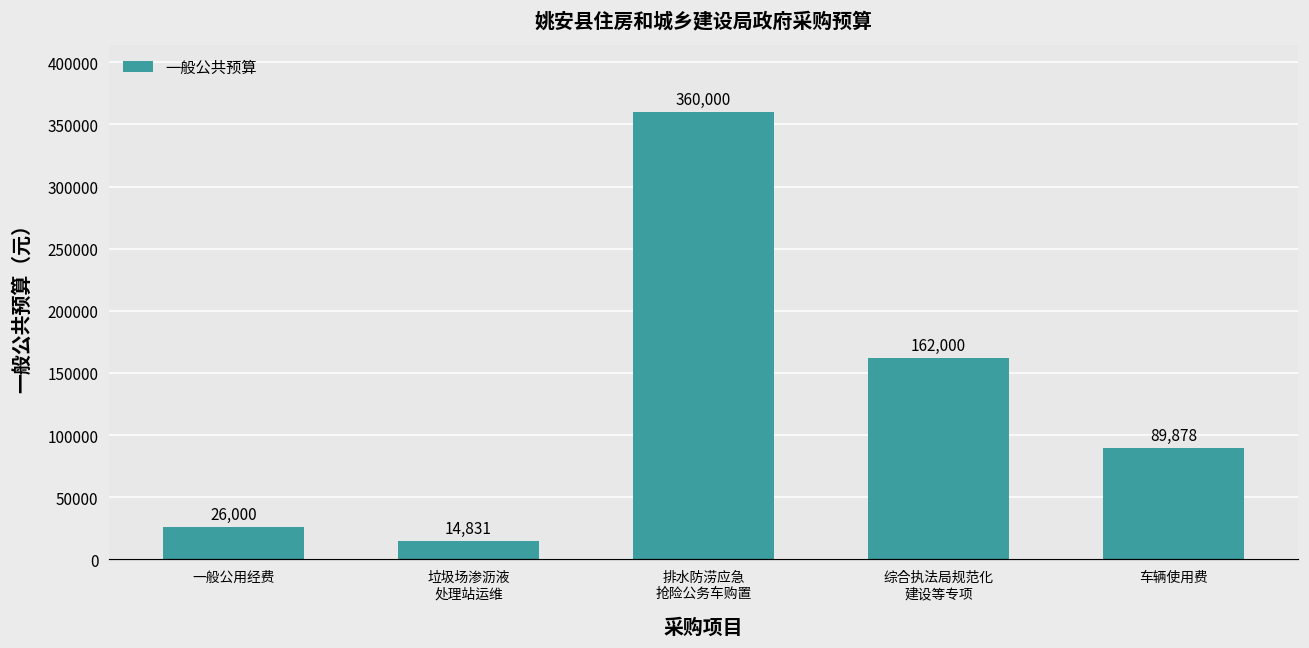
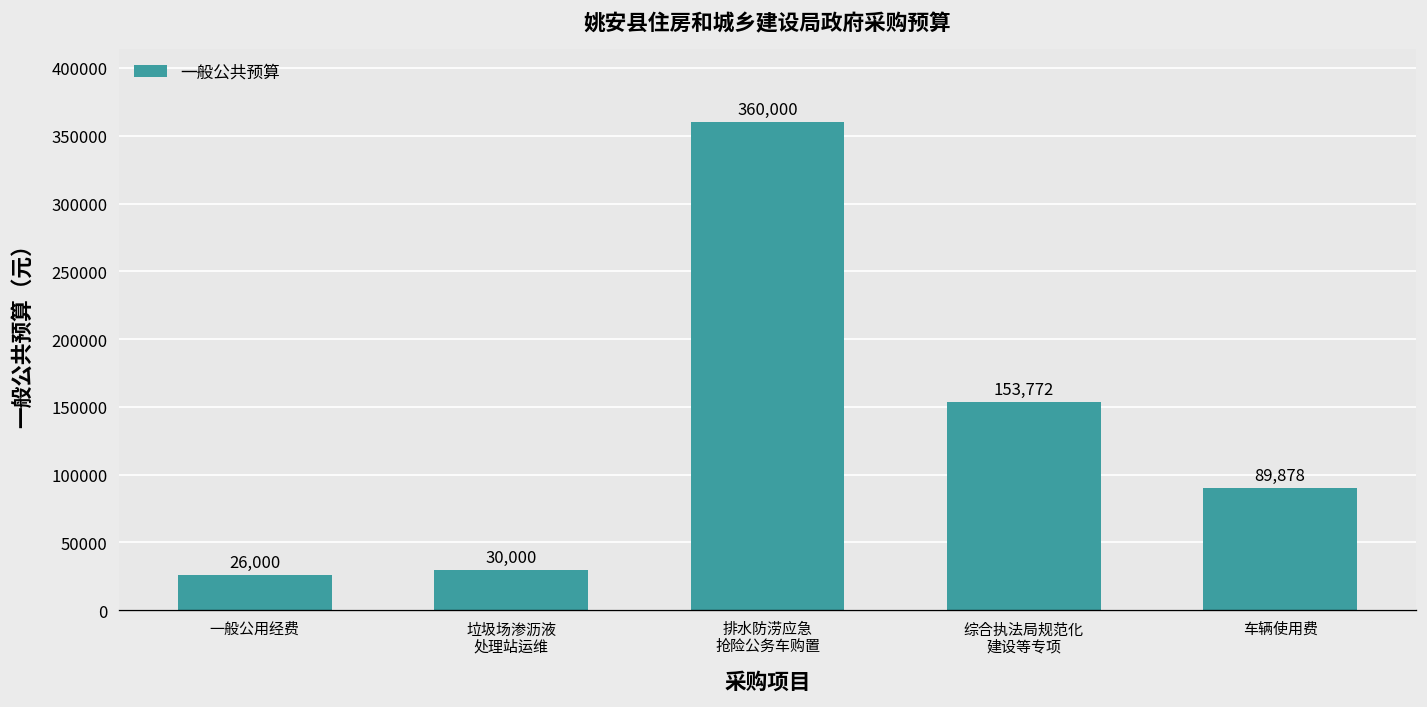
  {
    "一般公用经费": "26,000",
-   "垃圾场渗沥液 处理站运维": "14,831",
+   "垃圾场渗沥液 处理站运维": "30,000",
    "排水防涝应急 抢险公务车购置": "360,000",
-   "综合执法局规范化 建设等专项": "162,000",
+   "综合执法局规范化 建设等专项": "153,772",
    "车辆使用费": "89,878"
  }
